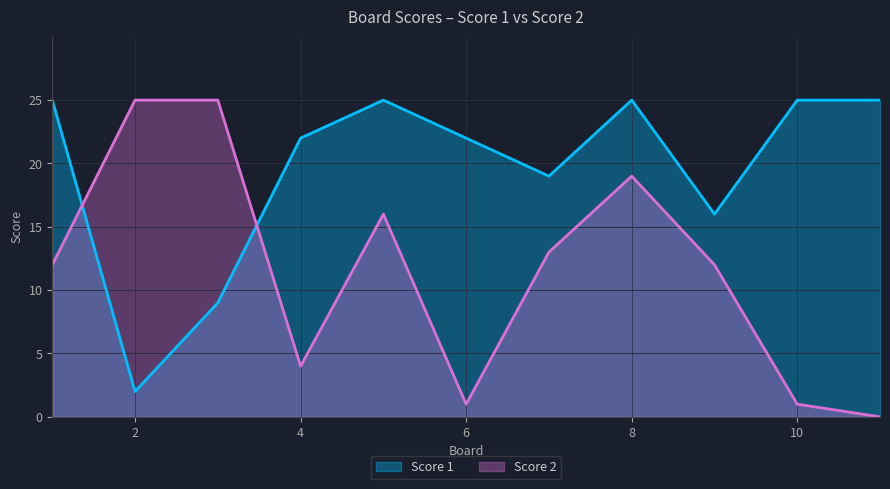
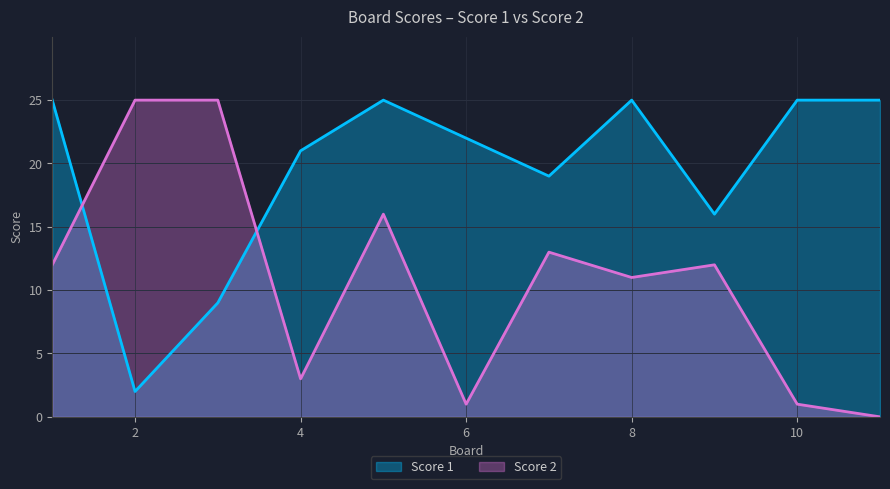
  {
    "Score 1": {
      "2": 2,
-     "4": 22,
+     "4": 21,
      "6": 22,
      "8": 25,
      "10": 25
    },
    "Score 2": {
      "2": 25,
-     "4": 4,
+     "4": 3,
      "6": 1,
-     "8": 19,
+     "8": 11,
      "10": 1
    }
  }
